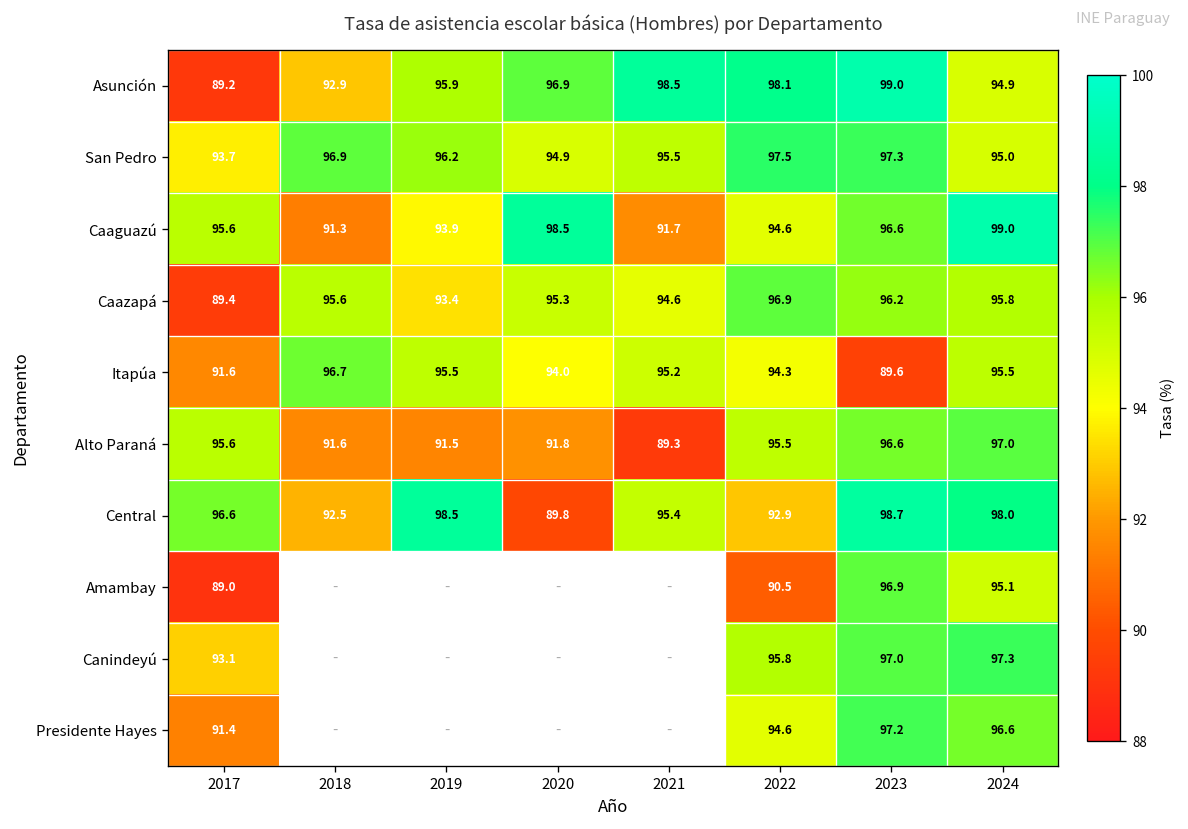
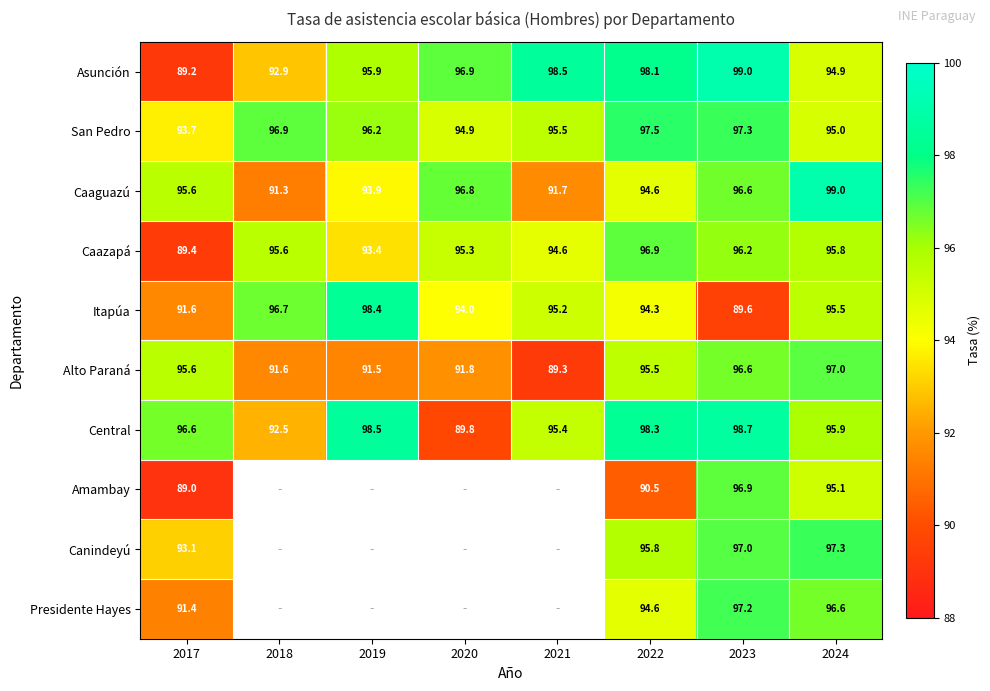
  {
    "Asunción": {
      "2017": 89.2,
      "2018": 92.9,
      "2019": 95.9,
      "2020": 96.9,
      "2021": 98.5,
      "2022": 98.1,
      "2023": 99.0,
      "2024": 94.9
    },
    "San Pedro": {
      "2017": 93.7,
      "2018": 96.9,
      "2019": 96.2,
      "2020": 94.9,
      "2021": 95.5,
      "2022": 97.5,
      "2023": 97.3,
      "2024": 95.0
    },
    "Caaguazú": {
      "2017": 95.6,
      "2018": 91.3,
      "2019": 93.9,
-     "2020": 98.5,
+     "2020": 96.8,
      "2021": 91.7,
      "2022": 94.6,
      "2023": 96.6,
      "2024": 99.0
    },
    "Caazapá": {
      "2017": 89.4,
      "2018": 95.6,
      "2019": 93.4,
      "2020": 95.3,
      "2021": 94.6,
      "2022": 96.9,
      "2023": 96.2,
      "2024": 95.8
    },
    "Itapúa": {
      "2017": 91.6,
      "2018": 96.7,
-     "2019": 95.5,
+     "2019": 98.4,
      "2020": 94.0,
      "2021": 95.2,
      "2022": 94.3,
      "2023": 89.6,
      "2024": 95.5
    },
    "Alto Paraná": {
      "2017": 95.6,
      "2018": 91.6,
      "2019": 91.5,
      "2020": 91.8,
      "2021": 89.3,
      "2022": 95.5,
      "2023": 96.6,
      "2024": 97.0
    },
    "Central": {
      "2017": 96.6,
      "2018": 92.5,
      "2019": 98.5,
      "2020": 89.8,
      "2021": 95.4,
-     "2022": 92.9,
+     "2022": 98.3,
      "2023": 98.7,
-     "2024": 98.0
+     "2024": 95.9
    },
    "Amambay": {
      "2017": 89.0,
      "2022": 90.5,
      "2023": 96.9,
      "2024": 95.1
    },
    "Canindeyú": {
      "2017": 93.1,
      "2022": 95.8,
      "2023": 97.0,
      "2024": 97.3
    },
    "Presidente Hayes": {
      "2017": 91.4,
      "2022": 94.6,
      "2023": 97.2,
      "2024": 96.6
    }
  }
